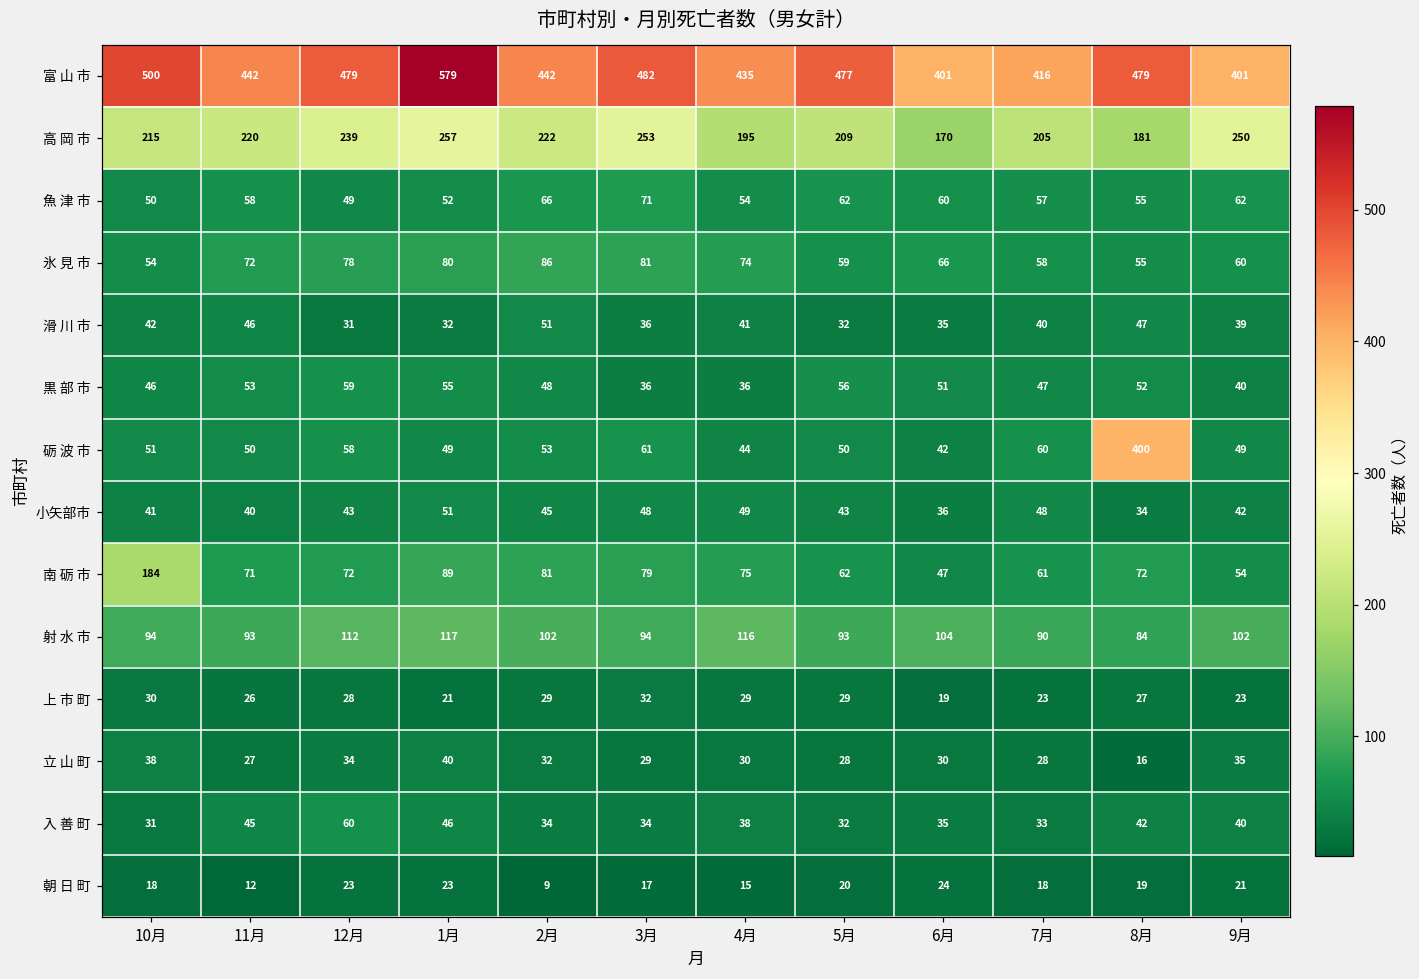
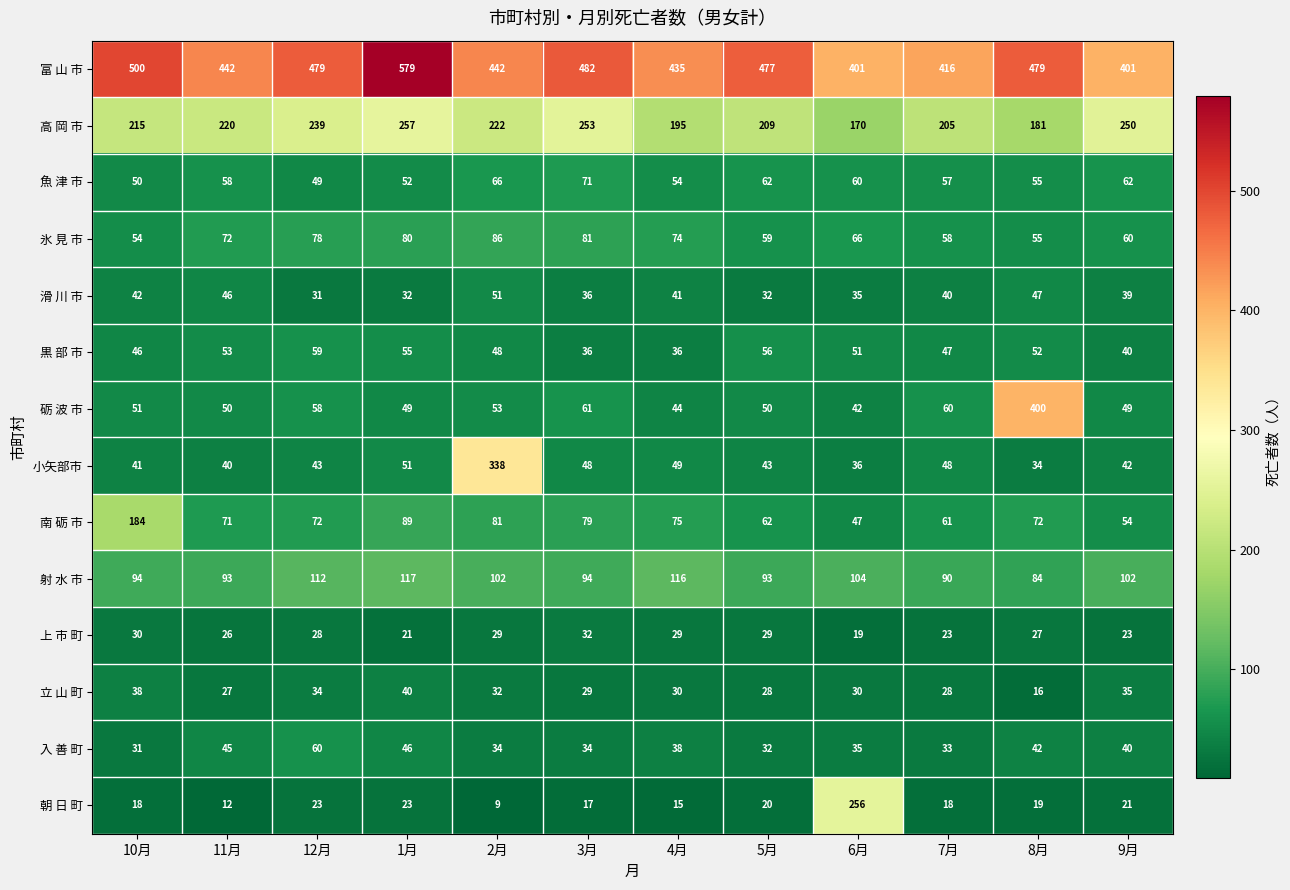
  {
    "富 山 市": {
      "10月": 500,
      "11月": 442,
      "12月": 479,
      "1月": 579,
      "2月": 442,
      "3月": 482,
      "4月": 435,
      "5月": 477,
      "6月": 401,
      "7月": 416,
      "8月": 479,
      "9月": 401
    },
    "高 岡 市": {
      "10月": 215,
      "11月": 220,
      "12月": 239,
      "1月": 257,
      "2月": 222,
      "3月": 253,
      "4月": 195,
      "5月": 209,
      "6月": 170,
      "7月": 205,
      "8月": 181,
      "9月": 250
    },
    "魚 津 市": {
      "10月": 50,
      "11月": 58,
      "12月": 49,
      "1月": 52,
      "2月": 66,
      "3月": 71,
      "4月": 54,
      "5月": 62,
      "6月": 60,
      "7月": 57,
      "8月": 55,
      "9月": 62
    },
    "氷 見 市": {
      "10月": 54,
      "11月": 72,
      "12月": 78,
      "1月": 80,
      "2月": 86,
      "3月": 81,
      "4月": 74,
      "5月": 59,
      "6月": 66,
      "7月": 58,
      "8月": 55,
      "9月": 60
    },
    "滑 川 市": {
      "10月": 42,
      "11月": 46,
      "12月": 31,
      "1月": 32,
      "2月": 51,
      "3月": 36,
      "4月": 41,
      "5月": 32,
      "6月": 35,
      "7月": 40,
      "8月": 47,
      "9月": 39
    },
    "黒 部 市": {
      "10月": 46,
      "11月": 53,
      "12月": 59,
      "1月": 55,
      "2月": 48,
      "3月": 36,
      "4月": 36,
      "5月": 56,
      "6月": 51,
      "7月": 47,
      "8月": 52,
      "9月": 40
    },
    "砺 波 市": {
      "10月": 51,
      "11月": 50,
      "12月": 58,
      "1月": 49,
      "2月": 53,
      "3月": 61,
      "4月": 44,
      "5月": 50,
      "6月": 42,
      "7月": 60,
      "8月": 400,
      "9月": 49
    },
    "小矢部市": {
      "10月": 41,
      "11月": 40,
      "12月": 43,
      "1月": 51,
-     "2月": 45,
+     "2月": 338,
      "3月": 48,
      "4月": 49,
      "5月": 43,
      "6月": 36,
      "7月": 48,
      "8月": 34,
      "9月": 42
    },
    "南 砺 市": {
      "10月": 184,
      "11月": 71,
      "12月": 72,
      "1月": 89,
      "2月": 81,
      "3月": 79,
      "4月": 75,
      "5月": 62,
      "6月": 47,
      "7月": 61,
      "8月": 72,
      "9月": 54
    },
    "射 水 市": {
      "10月": 94,
      "11月": 93,
      "12月": 112,
      "1月": 117,
      "2月": 102,
      "3月": 94,
      "4月": 116,
      "5月": 93,
      "6月": 104,
      "7月": 90,
      "8月": 84,
      "9月": 102
    },
    "上 市 町": {
      "10月": 30,
      "11月": 26,
      "12月": 28,
      "1月": 21,
      "2月": 29,
      "3月": 32,
      "4月": 29,
      "5月": 29,
      "6月": 19,
      "7月": 23,
      "8月": 27,
      "9月": 23
    },
    "立 山 町": {
      "10月": 38,
      "11月": 27,
      "12月": 34,
      "1月": 40,
      "2月": 32,
      "3月": 29,
      "4月": 30,
      "5月": 28,
      "6月": 30,
      "7月": 28,
      "8月": 16,
      "9月": 35
    },
    "入 善 町": {
      "10月": 31,
      "11月": 45,
      "12月": 60,
      "1月": 46,
      "2月": 34,
      "3月": 34,
      "4月": 38,
      "5月": 32,
      "6月": 35,
      "7月": 33,
      "8月": 42,
      "9月": 40
    },
    "朝 日 町": {
      "10月": 18,
      "11月": 12,
      "12月": 23,
      "1月": 23,
      "2月": 9,
      "3月": 17,
      "4月": 15,
      "5月": 20,
-     "6月": 24,
+     "6月": 256,
      "7月": 18,
      "8月": 19,
      "9月": 21
    }
  }
